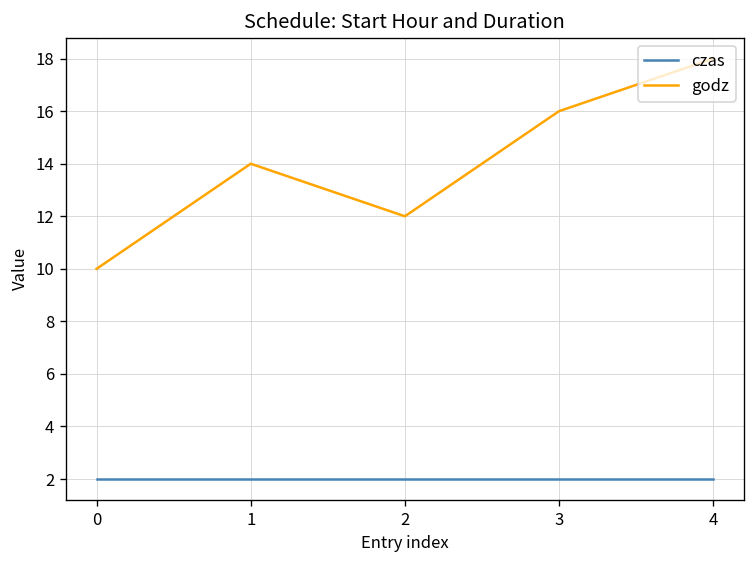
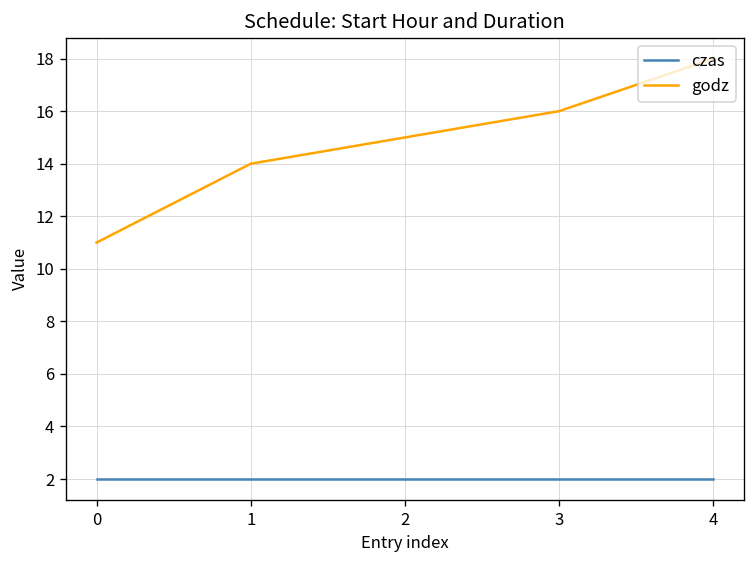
  {
    "czas": {
      "0": 2,
      "1": 2,
      "2": 2,
      "3": 2,
      "4": 2
    },
    "godz": {
-     "0": 10,
+     "0": 11,
      "1": 14,
-     "2": 12,
+     "2": 15,
      "3": 16
    }
  }
